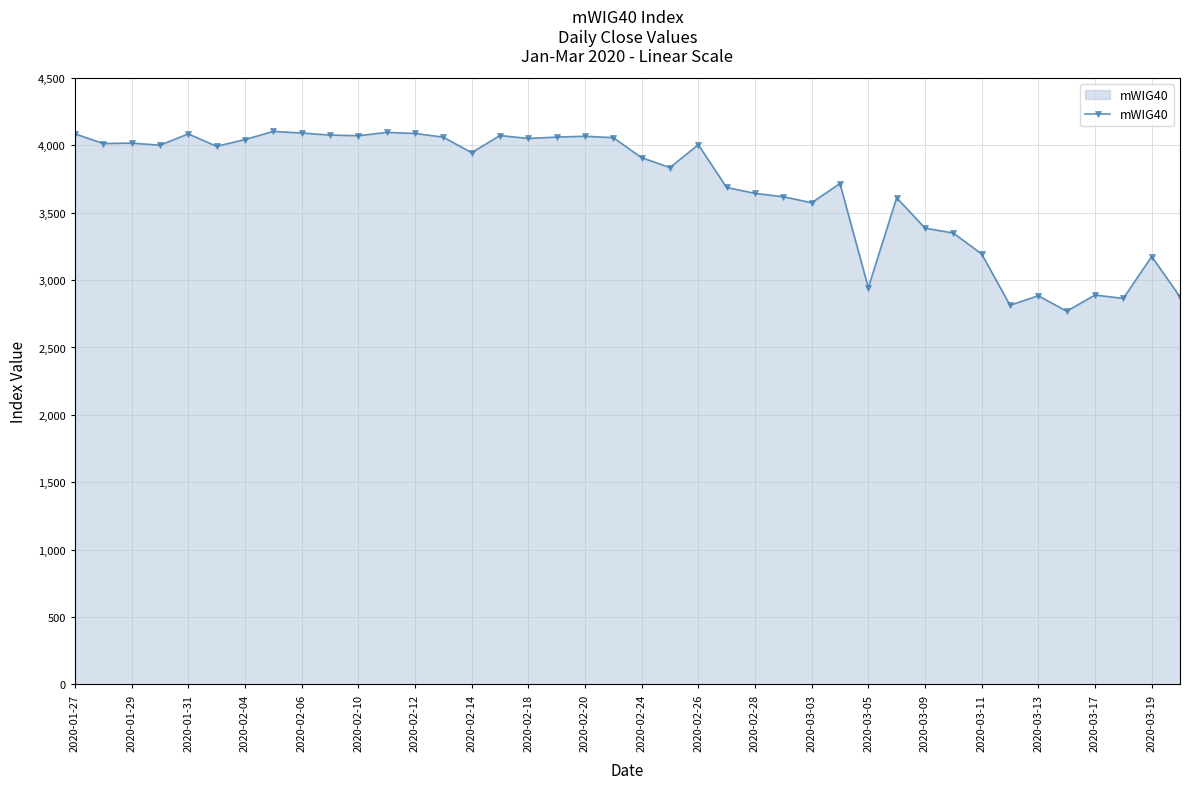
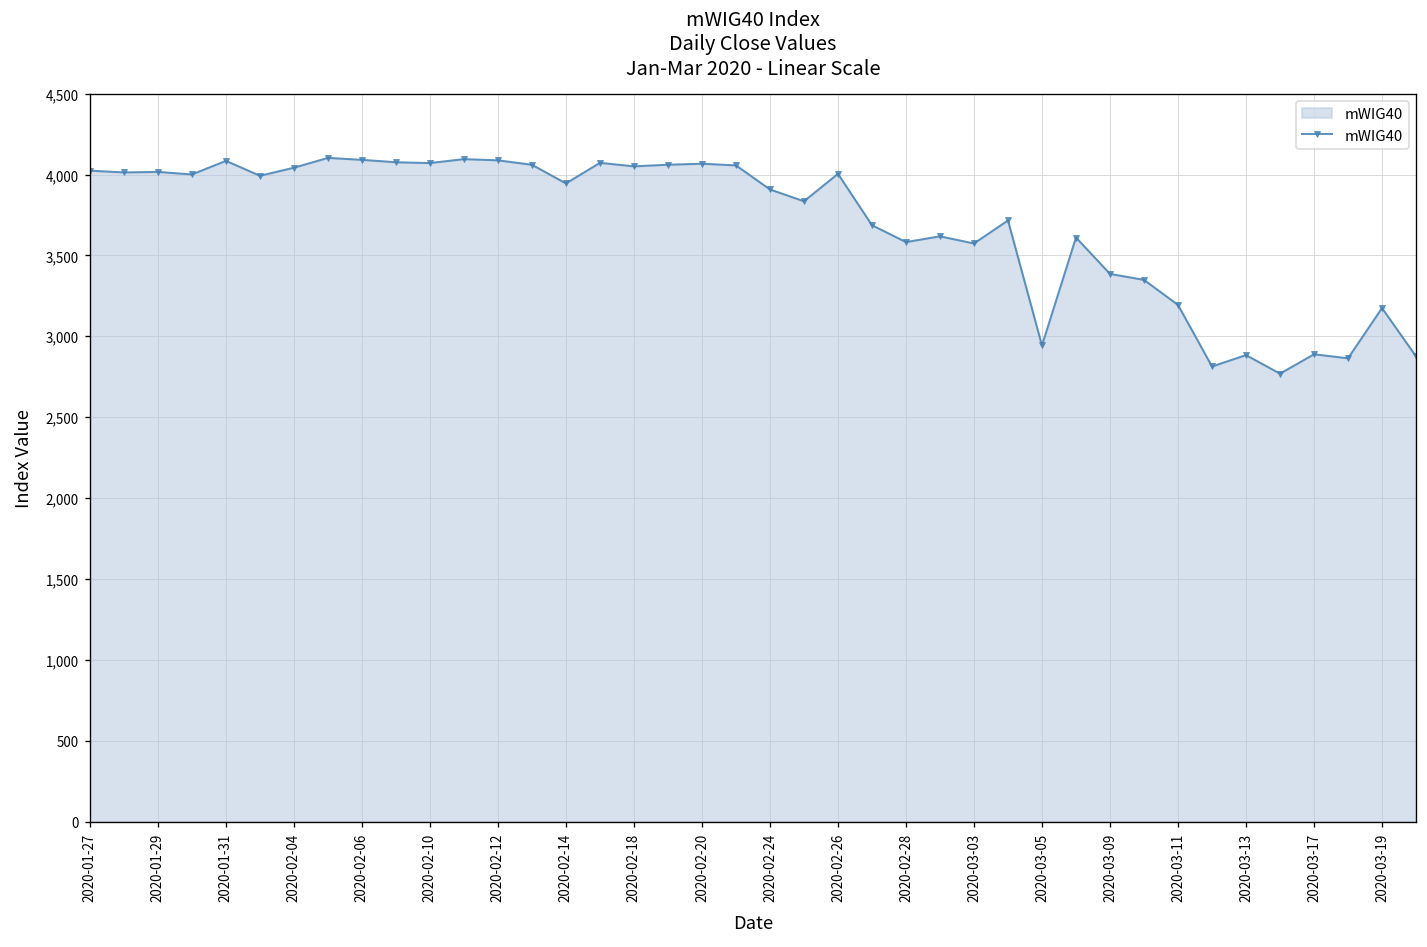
  {
-   "2020-01-27": "4,080",
+   "2020-01-27": "4,020",
    "2020-01-29": "4,020",
    "2020-01-31": "4,080",
    "2020-02-04": "4,040",
    "2020-02-06": "4,090",
    "2020-02-10": "4,070",
    "2020-02-12": "4,090",
    "2020-02-14": "3,950",
    "2020-02-18": "4,050",
    "2020-02-20": "4,070",
    "2020-02-24": "3,910",
    "2020-02-26": "4,000",
-   "2020-02-28": "3,640",
+   "2020-02-28": "3,580",
    "2020-03-03": "3,570",
    "2020-03-05": "2,940",
    "2020-03-09": "3,390",
    "2020-03-11": "3,190",
    "2020-03-13": "2,880",
    "2020-03-17": "2,890",
    "2020-03-19": "3,170"
  }
